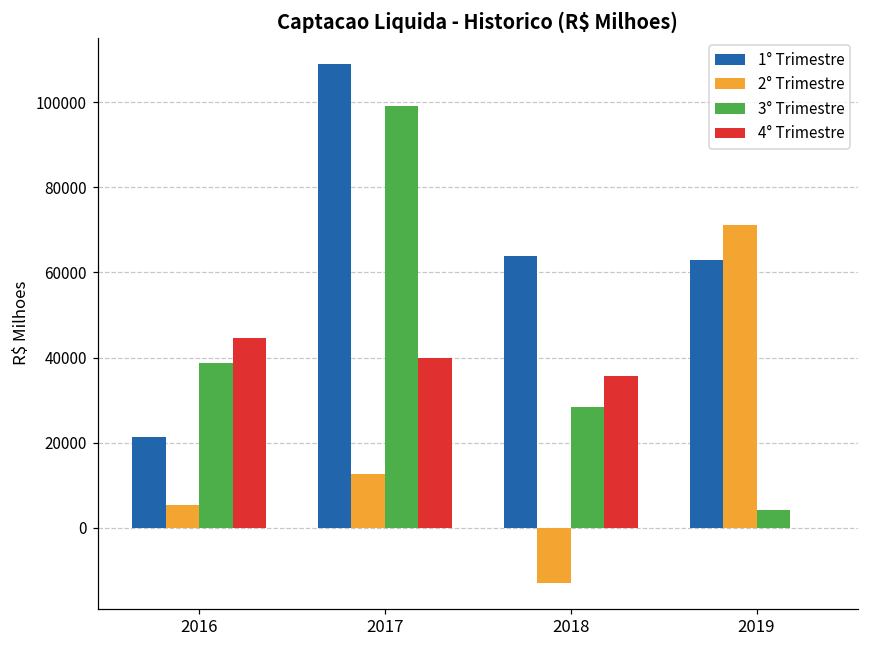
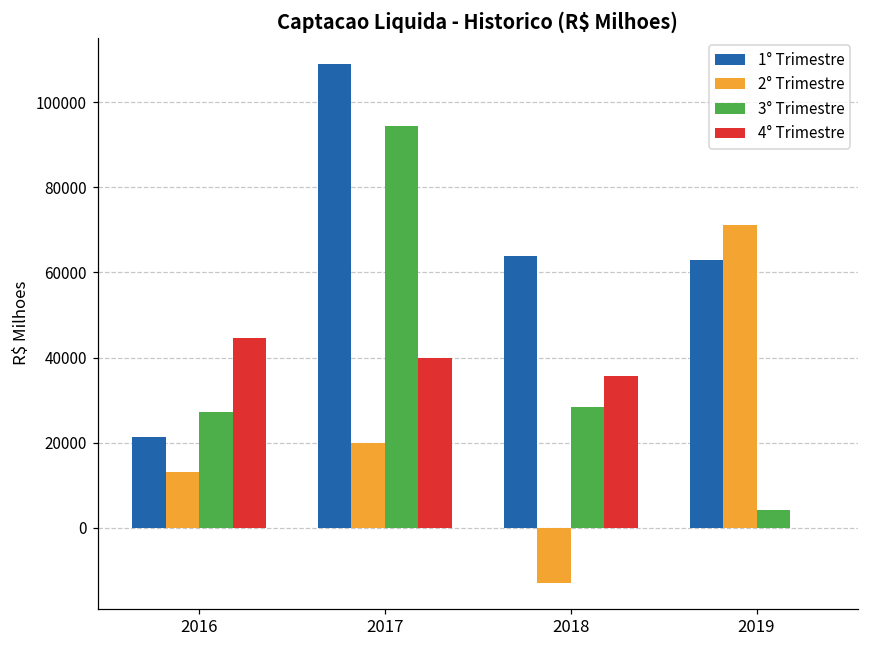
  {
    "1° Trimestre": {
      "2016": 21000,
      "2017": 109000,
      "2018": 64000,
      "2019": 63000
    },
    "2° Trimestre": {
-     "2016": 5000,
-     "2017": 13000,
+     "2016": 13000,
+     "2017": 20000,
      "2018": -13000,
      "2019": 71000
    },
    "3° Trimestre": {
-     "2016": 39000,
-     "2017": 99000,
+     "2016": 27000,
+     "2017": 94000,
      "2018": 28000,
      "2019": 4000
    },
    "4° Trimestre": {
      "2016": 45000,
      "2017": 40000,
      "2018": 36000,
      "2019": 0
    }
  }
